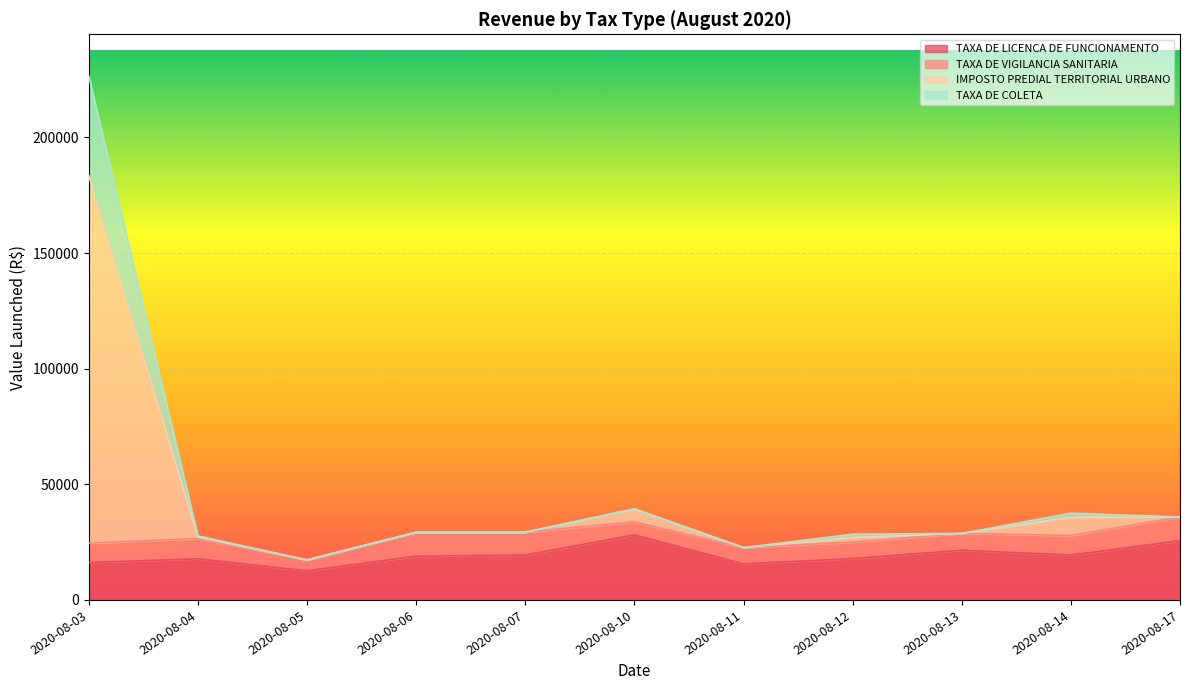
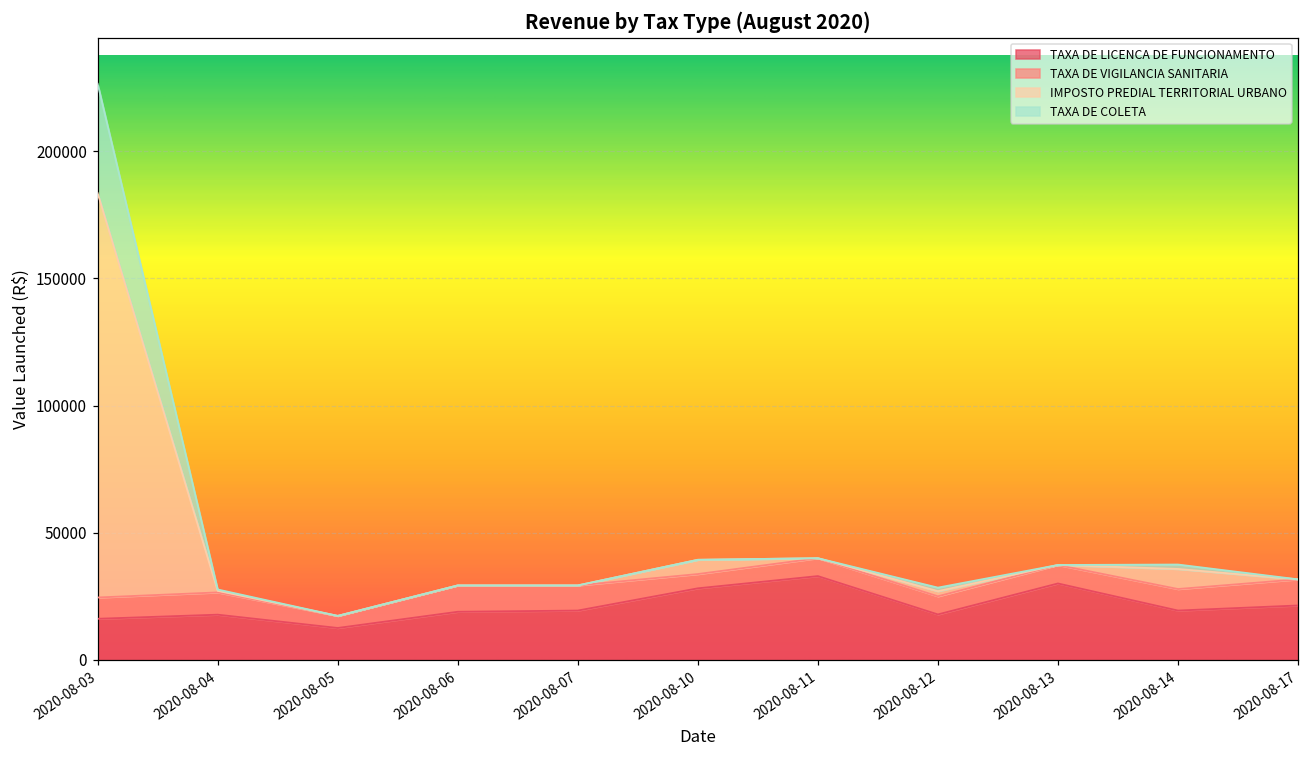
  {
    "TAXA DE LICENCA DE FUNCIONAMENTO": {
      "2020-08-03": 16000,
      "2020-08-04": 18000,
      "2020-08-05": 13000,
      "2020-08-06": 19000,
      "2020-08-07": 19000,
      "2020-08-10": 28000,
-     "2020-08-11": 16000,
+     "2020-08-11": 33000,
      "2020-08-12": 18000,
-     "2020-08-13": 21000,
+     "2020-08-13": 30000,
      "2020-08-14": 19000,
-     "2020-08-17": 26000
+     "2020-08-17": 21000
    },
    "TAXA DE VIGILANCIA SANITARIA": {
      "2020-08-03": 8000,
      "2020-08-10": 6000,
      "2020-08-12": 7000,
      "2020-08-14": 8000
    },
    "IMPOSTO PREDIAL TERRITORIAL URBANO": {
      "2020-08-03": 159000,
      "2020-08-12": 2000,
      "2020-08-14": 8000
    },
    "TAXA DE COLETA": {
      "2020-08-03": 43000,
      "2020-08-12": 1000,
      "2020-08-14": 2000
    }
  }
